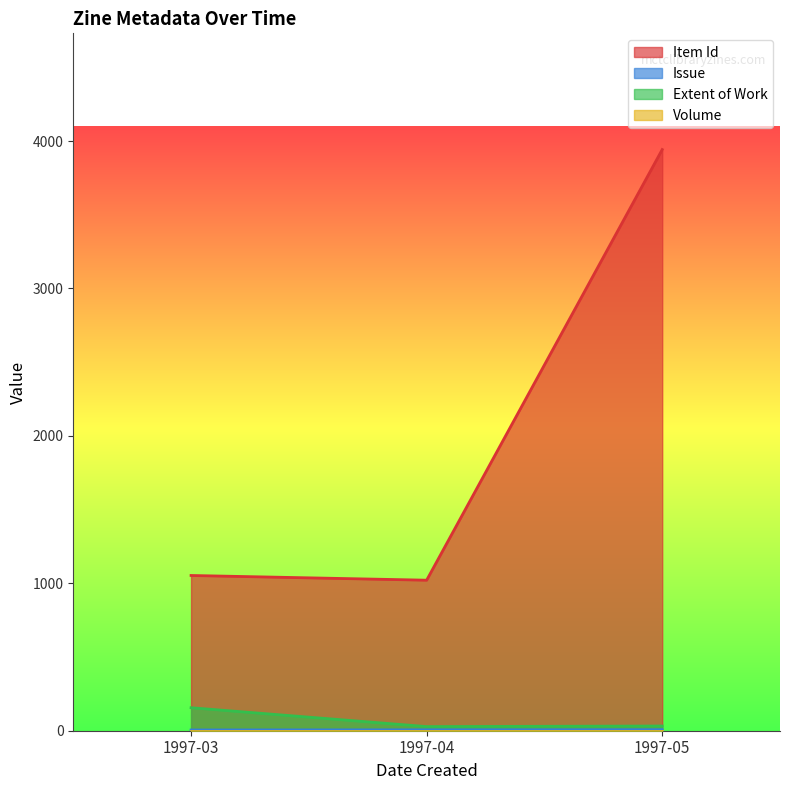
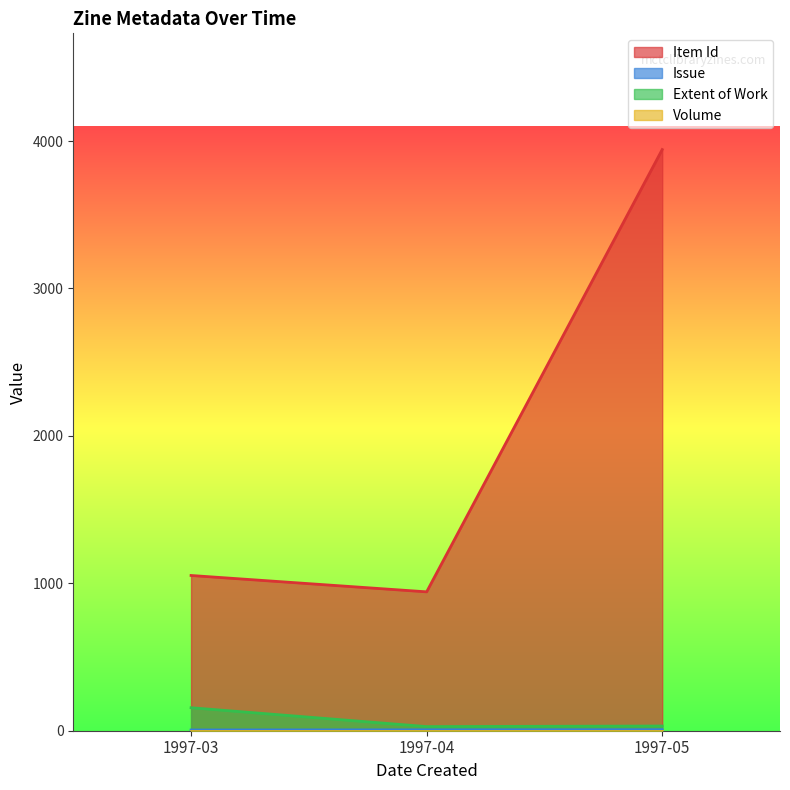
  {
    "Item Id": {
      "1997-03": 1050,
-     "1997-04": 1020,
+     "1997-04": 940,
      "1997-05": 3940
    },
    "Extent of Work": {
      "1997-03": 160,
      "1997-04": 30,
      "1997-05": 30
    }
  }
